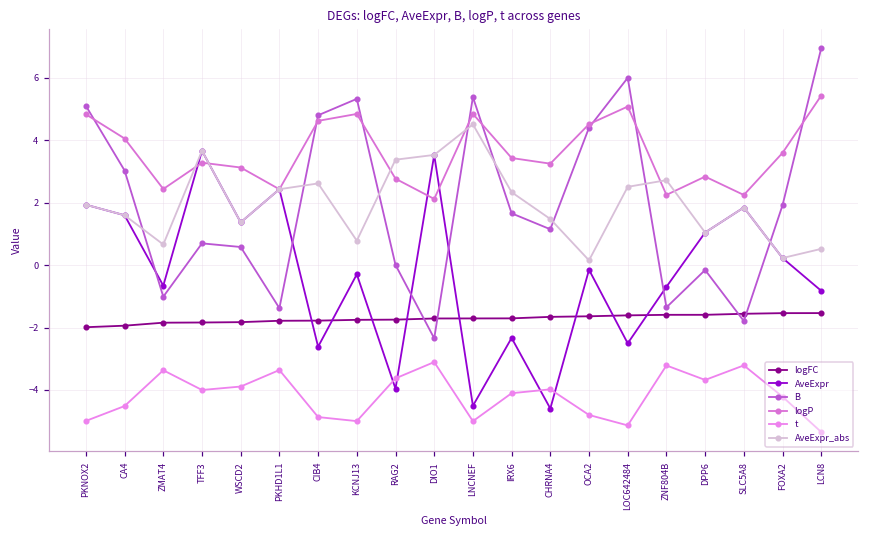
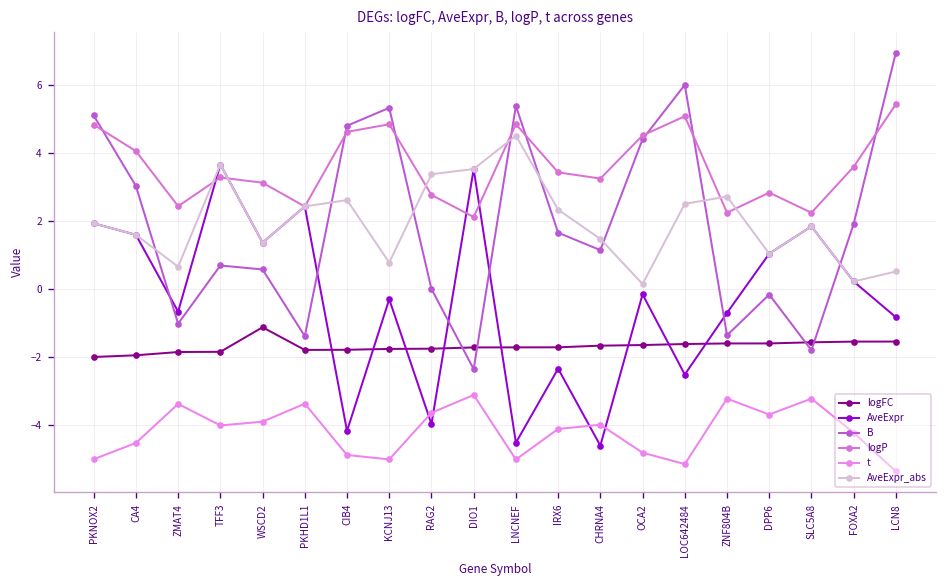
  {
    "logFC": {
      "PKNOX2": -2.0,
      "CA4": -1.9,
      "ZMAT4": -1.8,
      "TFF3": -1.8,
-     "WSCD2": -1.8,
+     "WSCD2": -1.1,
      "PKHD1L1": -1.8,
      "CIB4": -1.8,
      "KCNJ13": -1.8,
      "RAG2": -1.7,
      "DIO1": -1.7,
      "LNCNEF": -1.7,
      "IRX6": -1.7,
      "CHRNA4": -1.7,
      "OCA2": -1.6,
      "LOC642484": -1.6,
      "ZNF804B": -1.6,
      "DPP6": -1.6,
      "SLC5A8": -1.6,
      "FOXA2": -1.5,
      "LCN8": -1.5
    },
    "AveExpr": {
      "ZMAT4": -0.7,
-     "CIB4": -2.6,
+     "CIB4": -4.2,
      "KCNJ13": -0.3,
      "RAG2": -4.0,
      "LNCNEF": -4.5,
      "IRX6": -2.3,
      "CHRNA4": -4.6,
      "OCA2": -0.2,
      "LOC642484": -2.5,
      "ZNF804B": -0.7,
      "LCN8": -0.8
    },
    "AveExpr_abs": {
      "ZMAT4": 0.7,
      "CIB4": 2.6,
      "KCNJ13": 0.8,
      "RAG2": 3.4,
      "LNCNEF": 4.5,
      "IRX6": 2.3,
      "CHRNA4": 1.5,
      "OCA2": 0.2,
      "LOC642484": 2.5,
      "ZNF804B": 2.7,
      "LCN8": 0.5
    }
  }
